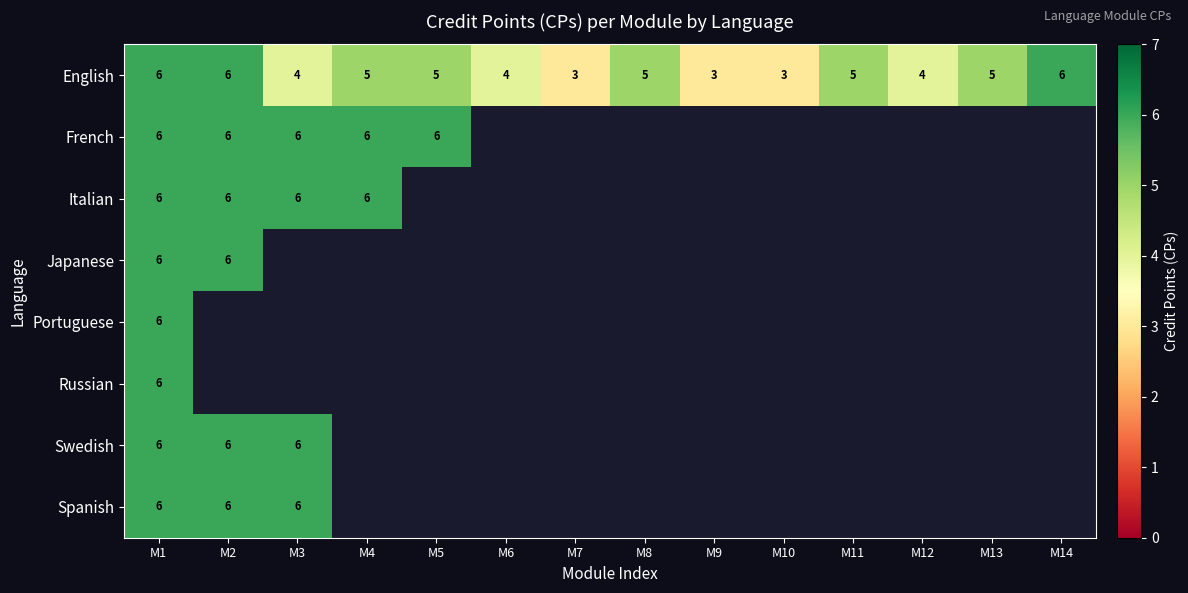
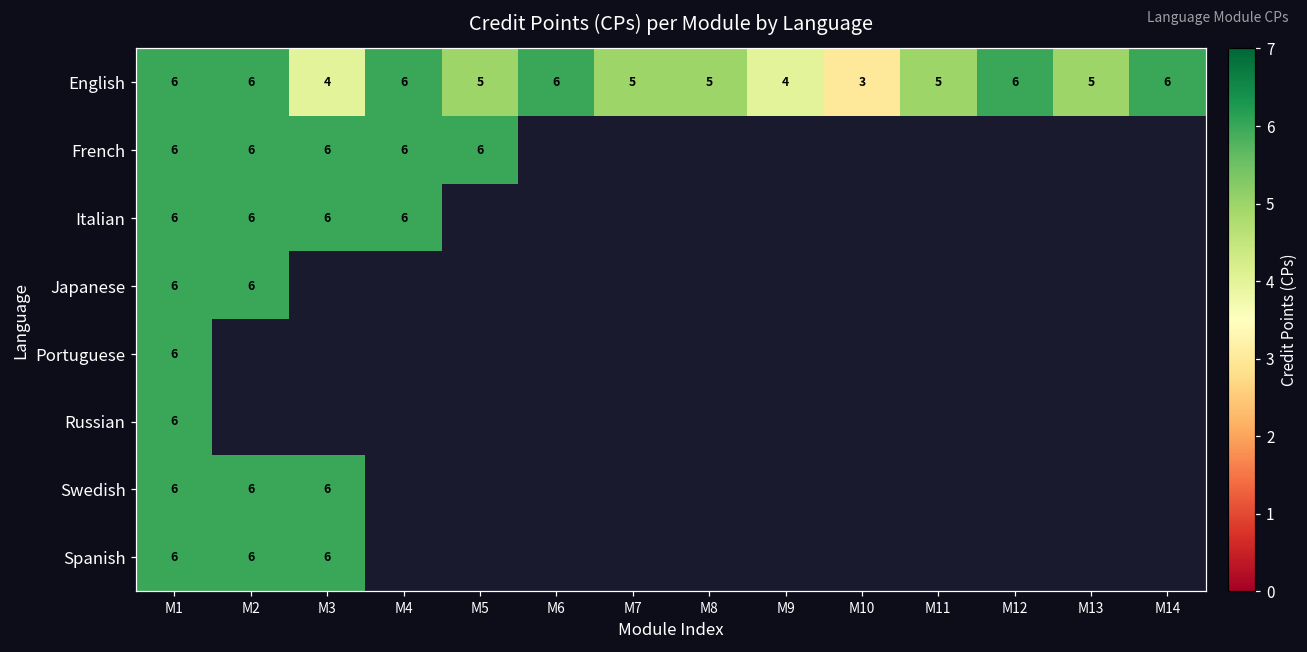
  {
    "English": {
      "M1": 6,
      "M2": 6,
      "M3": 4,
-     "M4": 5,
+     "M4": 6,
      "M5": 5,
-     "M6": 4,
-     "M7": 3,
+     "M6": 6,
+     "M7": 5,
      "M8": 5,
-     "M9": 3,
+     "M9": 4,
      "M10": 3,
      "M11": 5,
-     "M12": 4,
+     "M12": 6,
      "M13": 5,
      "M14": 6
    },
    "French": {
      "M1": 6,
      "M2": 6,
      "M3": 6,
      "M4": 6,
      "M5": 6
    },
    "Italian": {
      "M1": 6,
      "M2": 6,
      "M3": 6,
      "M4": 6
    },
    "Japanese": {
      "M1": 6,
      "M2": 6
    },
    "Portuguese": {
      "M1": 6
    },
    "Russian": {
      "M1": 6
    },
    "Swedish": {
      "M1": 6,
      "M2": 6,
      "M3": 6
    },
    "Spanish": {
      "M1": 6,
      "M2": 6,
      "M3": 6
    }
  }
